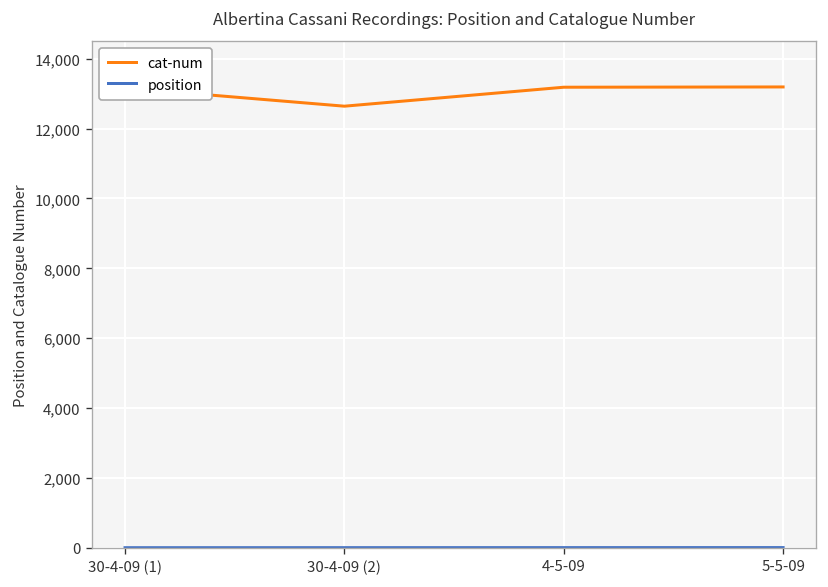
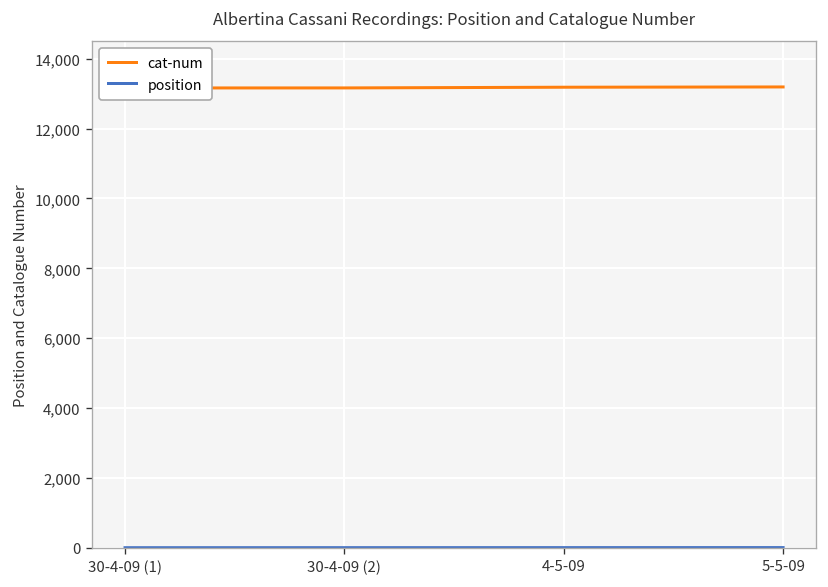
  {
    "cat-num": {
-     "30-4-09 (2)": "12,600",
+     "30-4-09 (2)": "13,200",
      "4-5-09": "13,200",
      "5-5-09": "13,200"
    },
    "position": {
      "30-4-09 (1)": "0",
      "30-4-09 (2)": "0",
      "4-5-09": "0",
      "5-5-09": "0"
    }
  }
